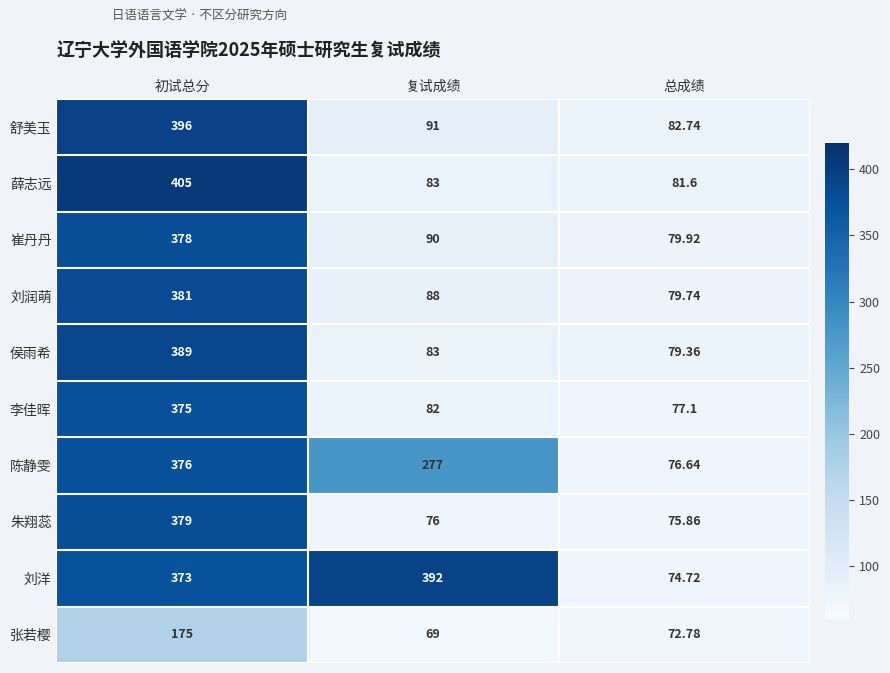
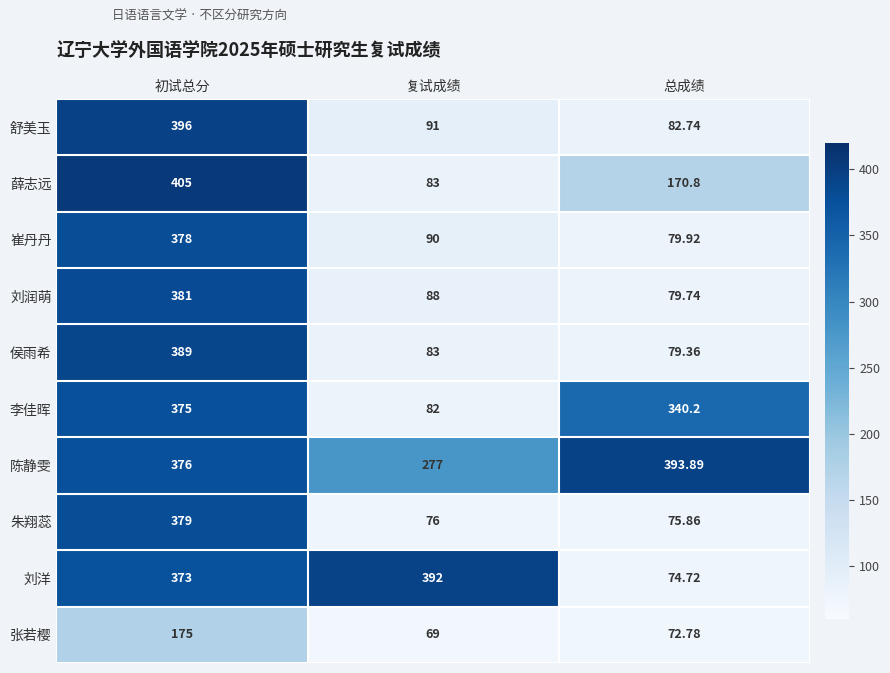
  {
    "舒美玉": {
      "初试总分": 396,
      "复试成绩": 91,
      "总成绩": 82.74
    },
    "薛志远": {
      "初试总分": 405,
      "复试成绩": 83,
-     "总成绩": 81.6
+     "总成绩": 170.8
    },
    "崔丹丹": {
      "初试总分": 378,
      "复试成绩": 90,
      "总成绩": 79.92
    },
    "刘润萌": {
      "初试总分": 381,
      "复试成绩": 88,
      "总成绩": 79.74
    },
    "侯雨希": {
      "初试总分": 389,
      "复试成绩": 83,
      "总成绩": 79.36
    },
    "李佳晖": {
      "初试总分": 375,
      "复试成绩": 82,
-     "总成绩": 77.1
+     "总成绩": 340.2
    },
    "陈静雯": {
      "初试总分": 376,
      "复试成绩": 277,
-     "总成绩": 76.64
+     "总成绩": 393.89
    },
    "朱翔蕊": {
      "初试总分": 379,
      "复试成绩": 76,
      "总成绩": 75.86
    },
    "刘洋": {
      "初试总分": 373,
      "复试成绩": 392,
      "总成绩": 74.72
    },
    "张若樱": {
      "初试总分": 175,
      "复试成绩": 69,
      "总成绩": 72.78
    }
  }
